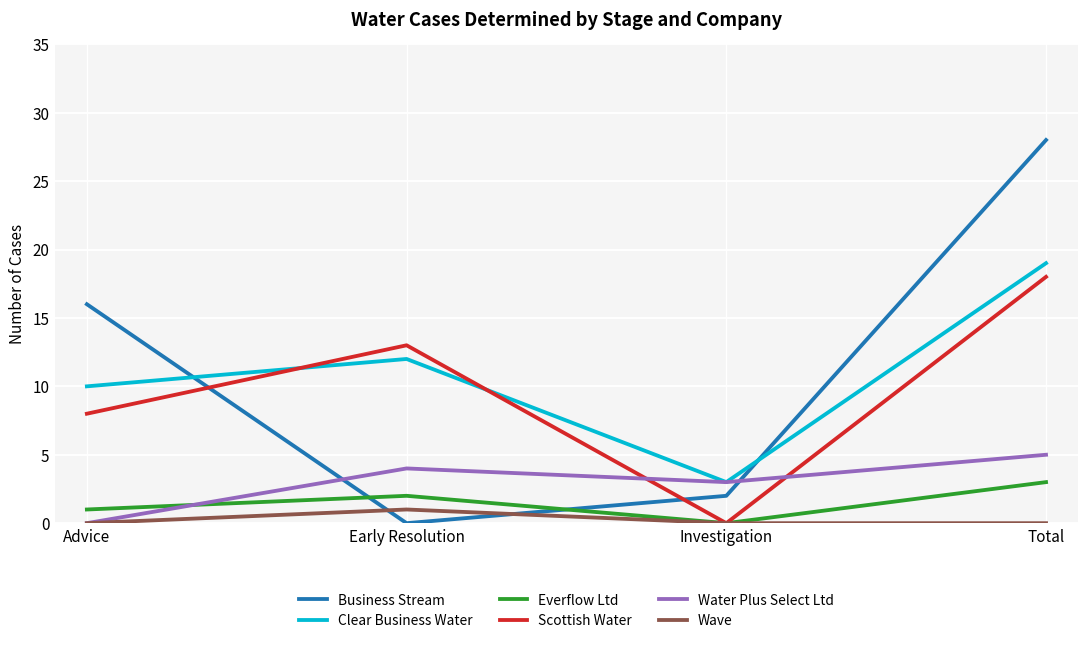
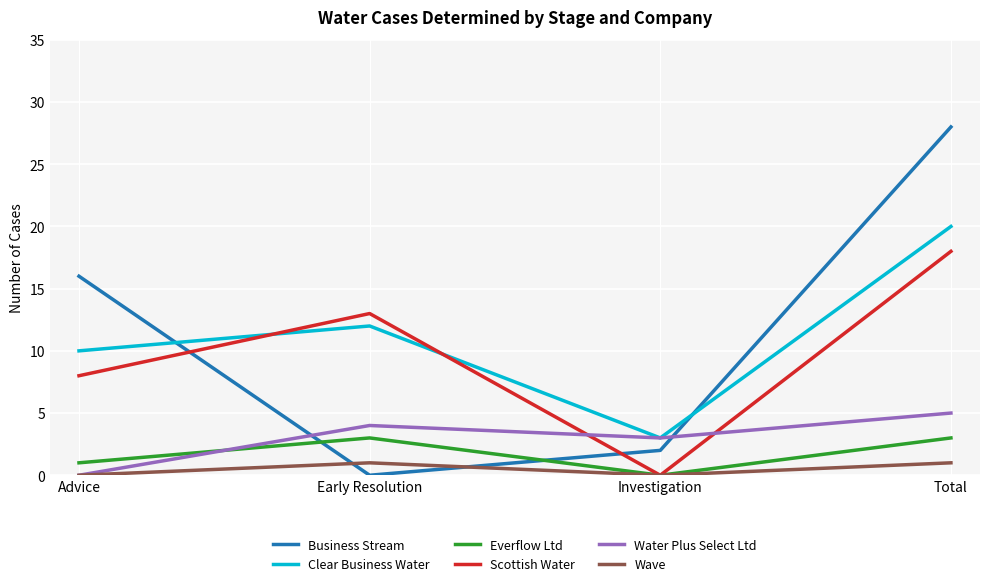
  {
    "Business Stream": {
      "Advice": 16,
      "Early Resolution": 0,
      "Investigation": 2,
      "Total": 28
    },
    "Clear Business Water": {
      "Advice": 10,
      "Early Resolution": 12,
-     "Total": 19
+     "Total": 20
    },
    "Everflow Ltd": {
      "Advice": 1,
-     "Early Resolution": 2,
+     "Early Resolution": 3,
      "Total": 3
    },
    "Scottish Water": {
      "Advice": 8,
      "Early Resolution": 13,
      "Total": 18
    },
    "Water Plus Select Ltd": {
      "Early Resolution": 4,
      "Total": 5
    },
    "Wave": {
      "Early Resolution": 1,
-     "Total": 0
+     "Total": 1
    }
  }
